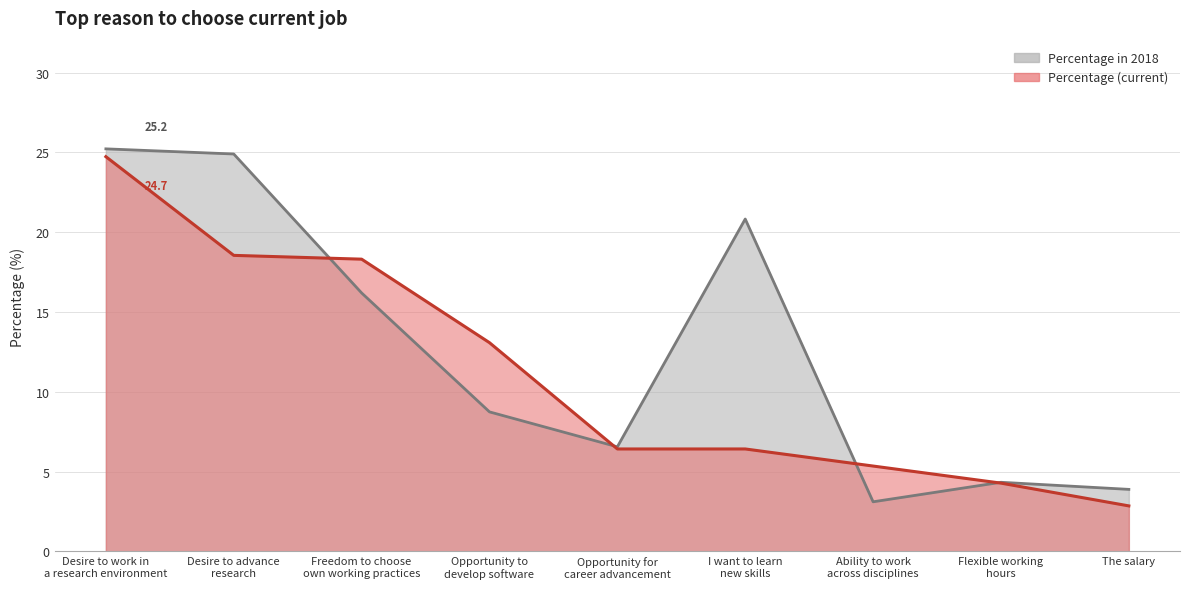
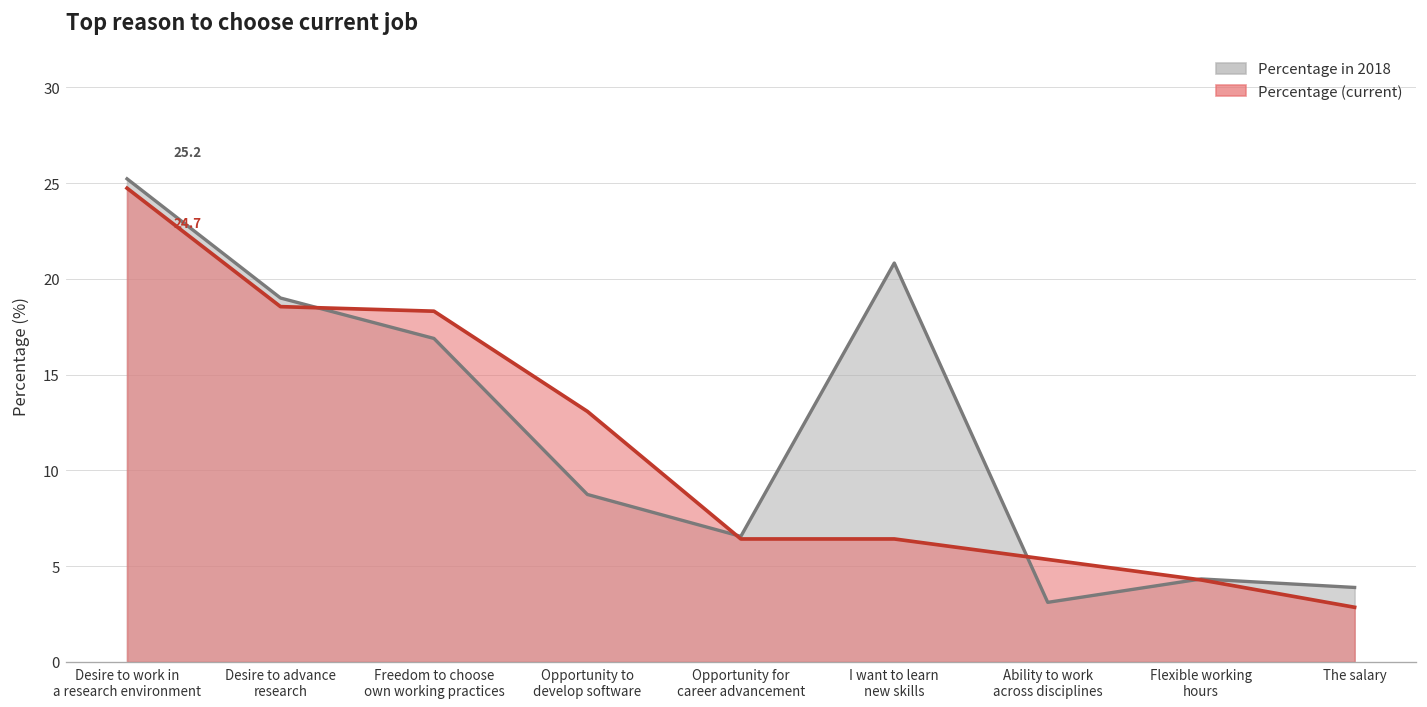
  {
    "Percentage in 2018": {
      "Desire to work in a research environment": 25.2,
-     "Desire to advance research": 24.9,
-     "Freedom to choose own working practices": 16.2,
+     "Desire to advance research": 19.0,
+     "Freedom to choose own working practices": 16.9,
      "Opportunity to develop software": 8.7,
      "I want to learn new skills": 20.8,
      "Ability to work across disciplines": 3.1,
      "The salary": 3.9
    }
  }
